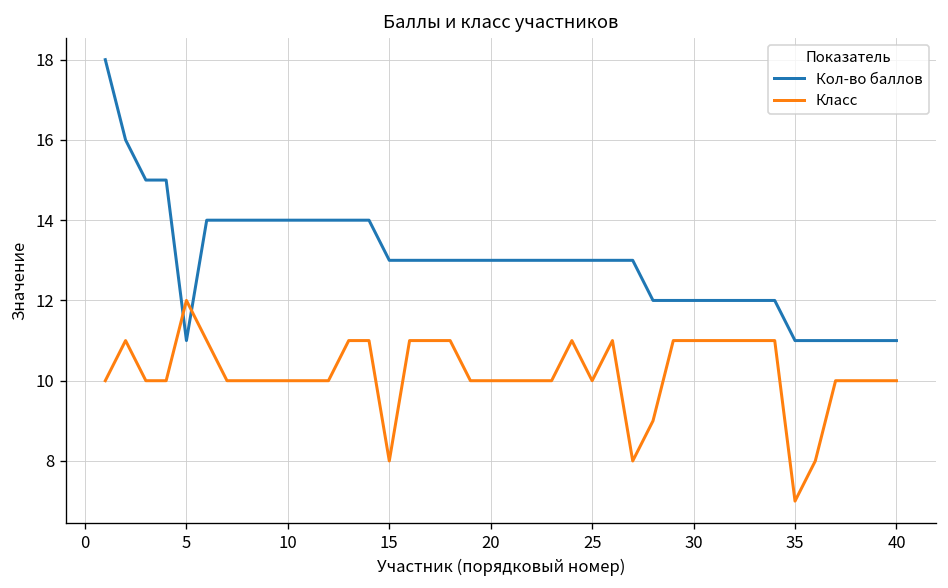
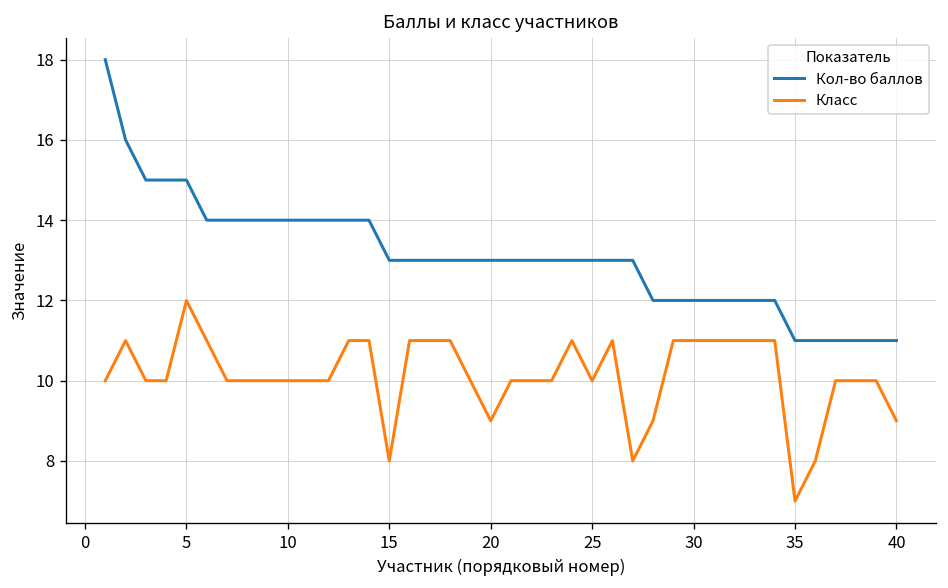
  {
    "Кол-во баллов": {
-     "5": 11,
+     "5": 15,
      "10": 14,
      "15": 13,
      "20": 13,
      "25": 13,
      "30": 12,
      "35": 11,
      "40": 11
    },
    "Класс": {
      "5": 12,
      "10": 10,
      "15": 8,
-     "20": 10,
+     "20": 9,
      "25": 10,
      "30": 11,
      "35": 7,
-     "40": 10
+     "40": 9
    }
  }
